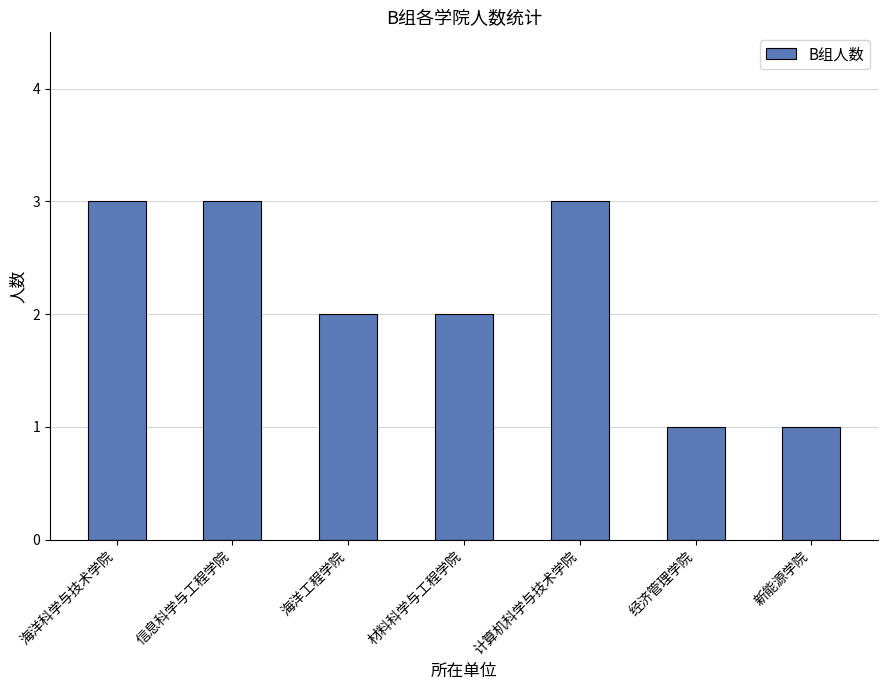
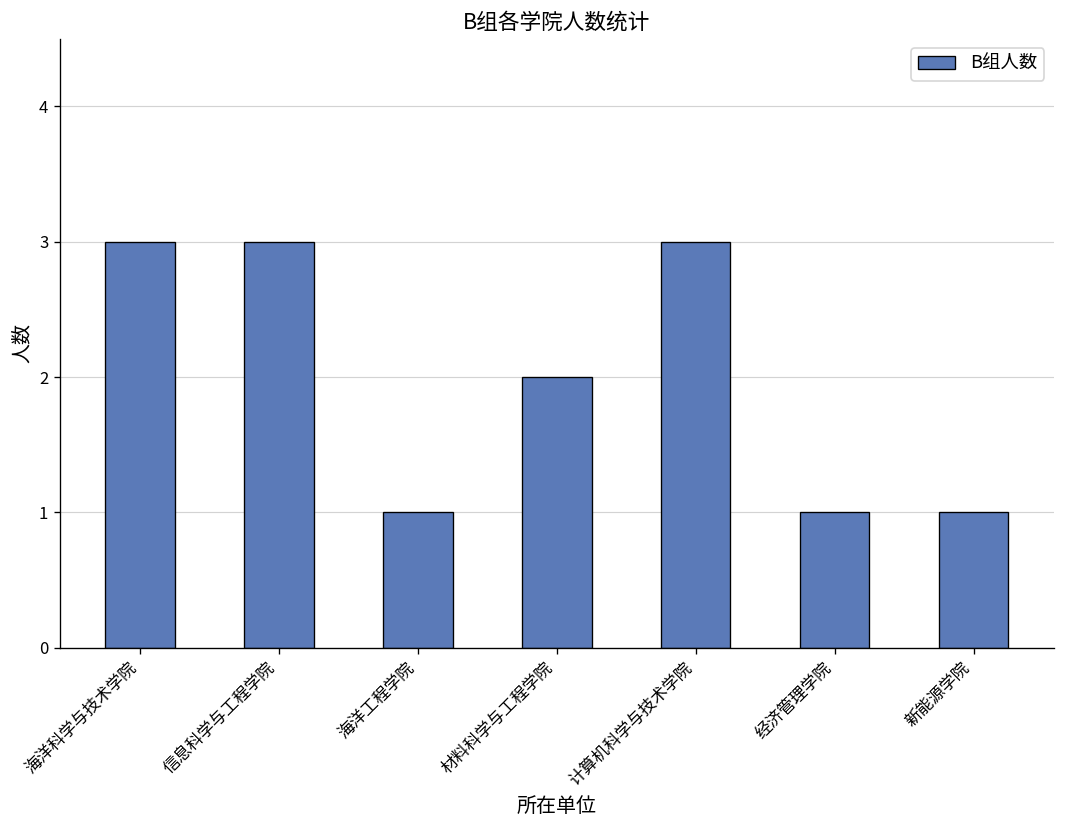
  {
    "海洋科学与技术学院": 3,
    "信息科学与工程学院": 3,
-   "海洋工程学院": 2,
+   "海洋工程学院": 1,
    "材料科学与工程学院": 2,
    "计算机科学与技术学院": 3,
    "经济管理学院": 1,
    "新能源学院": 1
  }
